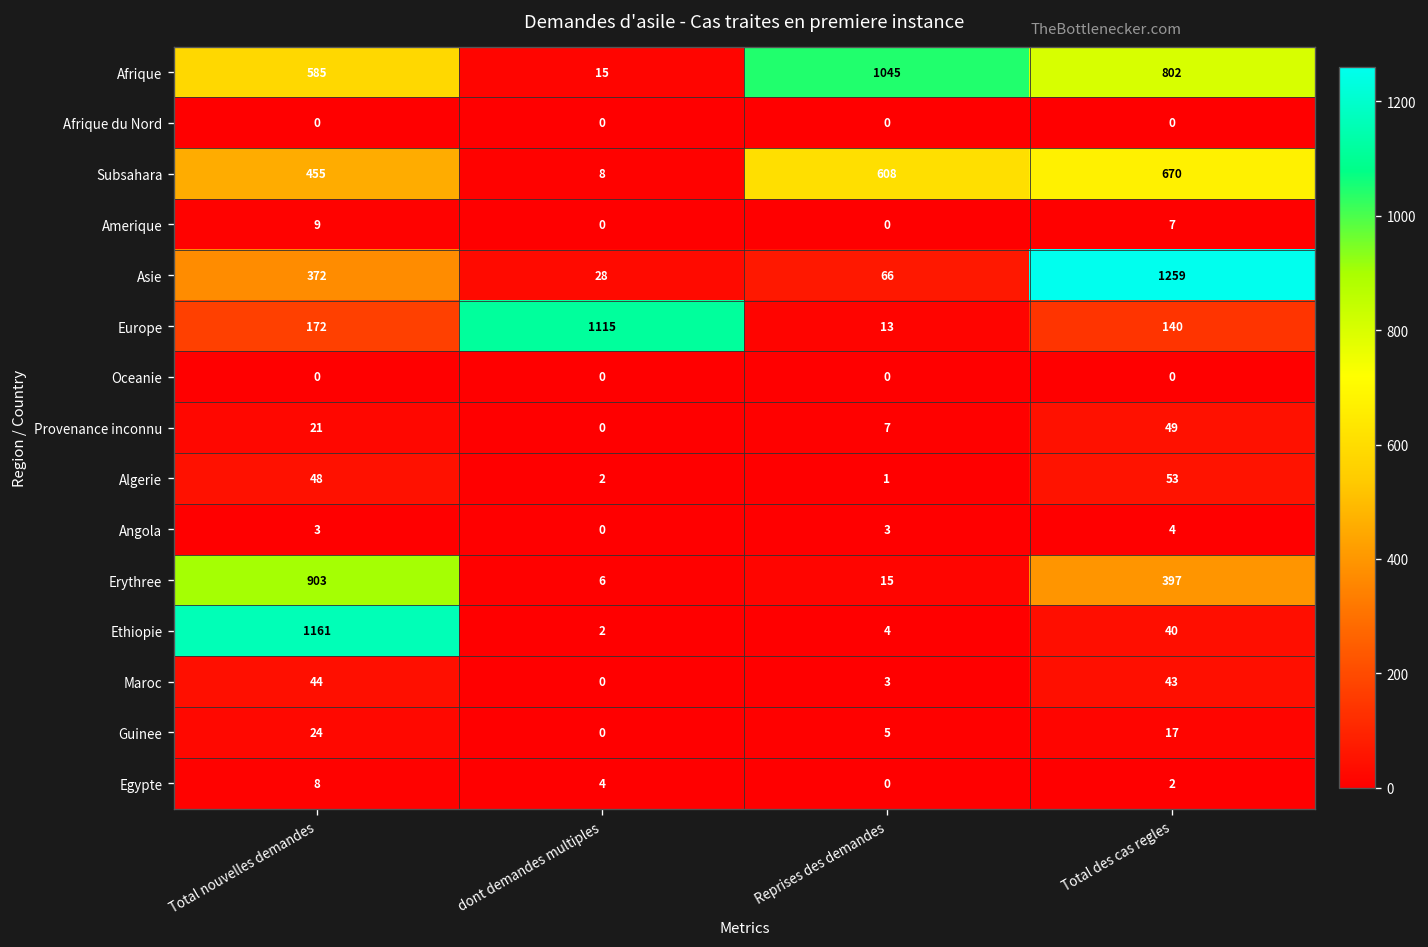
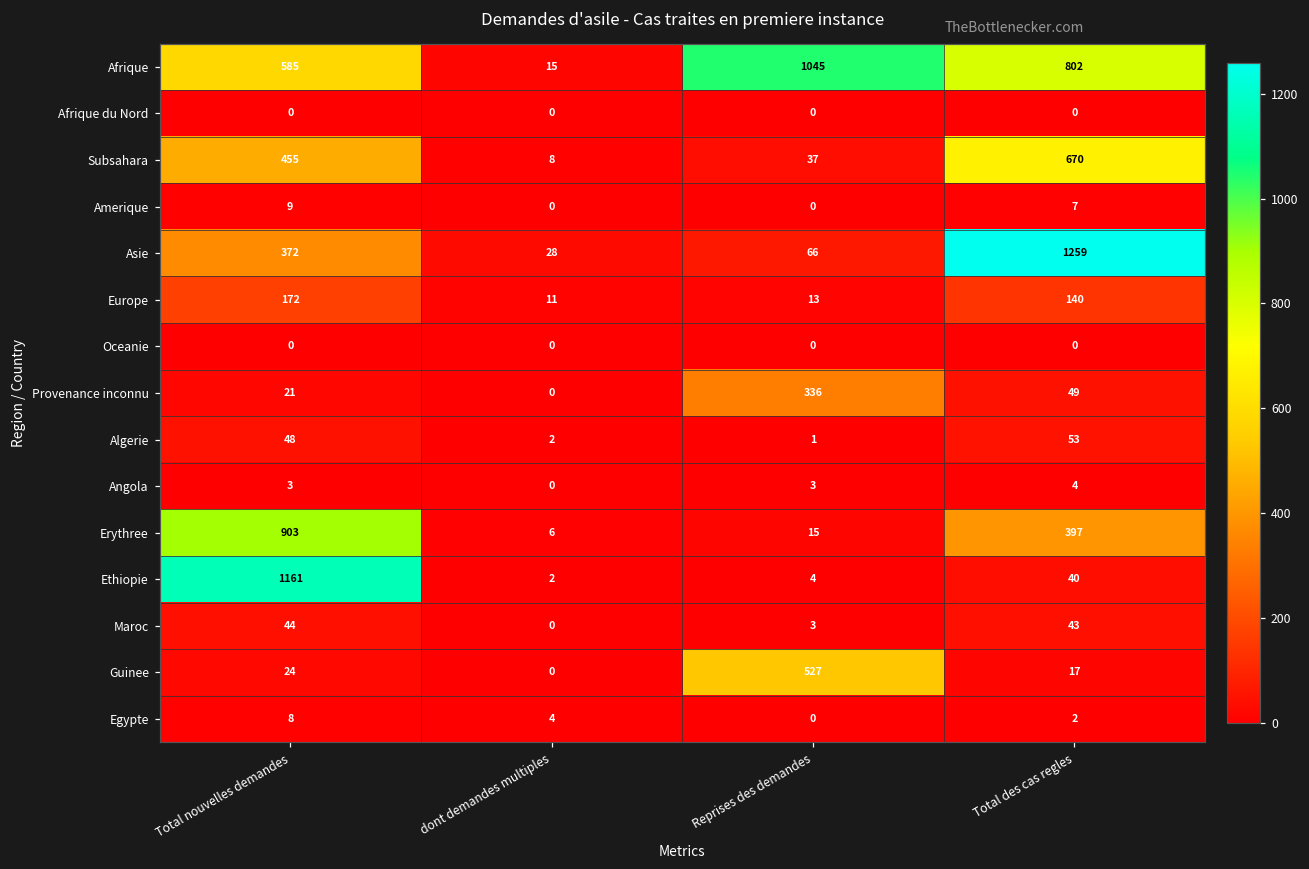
  {
    "Afrique": {
      "Total nouvelles demandes": 585,
      "dont demandes multiples": 15,
      "Reprises des demandes": 1045,
      "Total des cas regles": 802
    },
    "Afrique du Nord": {
      "Total nouvelles demandes": 0,
      "dont demandes multiples": 0,
      "Reprises des demandes": 0,
      "Total des cas regles": 0
    },
    "Subsahara": {
      "Total nouvelles demandes": 455,
      "dont demandes multiples": 8,
-     "Reprises des demandes": 608,
+     "Reprises des demandes": 37,
      "Total des cas regles": 670
    },
    "Amerique": {
      "Total nouvelles demandes": 9,
      "dont demandes multiples": 0,
      "Reprises des demandes": 0,
      "Total des cas regles": 7
    },
    "Asie": {
      "Total nouvelles demandes": 372,
      "dont demandes multiples": 28,
      "Reprises des demandes": 66,
      "Total des cas regles": 1259
    },
    "Europe": {
      "Total nouvelles demandes": 172,
-     "dont demandes multiples": 1115,
+     "dont demandes multiples": 11,
      "Reprises des demandes": 13,
      "Total des cas regles": 140
    },
    "Oceanie": {
      "Total nouvelles demandes": 0,
      "dont demandes multiples": 0,
      "Reprises des demandes": 0,
      "Total des cas regles": 0
    },
    "Provenance inconnu": {
      "Total nouvelles demandes": 21,
      "dont demandes multiples": 0,
-     "Reprises des demandes": 7,
+     "Reprises des demandes": 336,
      "Total des cas regles": 49
    },
    "Algerie": {
      "Total nouvelles demandes": 48,
      "dont demandes multiples": 2,
      "Reprises des demandes": 1,
      "Total des cas regles": 53
    },
    "Angola": {
      "Total nouvelles demandes": 3,
      "dont demandes multiples": 0,
      "Reprises des demandes": 3,
      "Total des cas regles": 4
    },
    "Erythree": {
      "Total nouvelles demandes": 903,
      "dont demandes multiples": 6,
      "Reprises des demandes": 15,
      "Total des cas regles": 397
    },
    "Ethiopie": {
      "Total nouvelles demandes": 1161,
      "dont demandes multiples": 2,
      "Reprises des demandes": 4,
      "Total des cas regles": 40
    },
    "Maroc": {
      "Total nouvelles demandes": 44,
      "dont demandes multiples": 0,
      "Reprises des demandes": 3,
      "Total des cas regles": 43
    },
    "Guinee": {
      "Total nouvelles demandes": 24,
      "dont demandes multiples": 0,
-     "Reprises des demandes": 5,
+     "Reprises des demandes": 527,
      "Total des cas regles": 17
    },
    "Egypte": {
      "Total nouvelles demandes": 8,
      "dont demandes multiples": 4,
      "Reprises des demandes": 0,
      "Total des cas regles": 2
    }
  }
